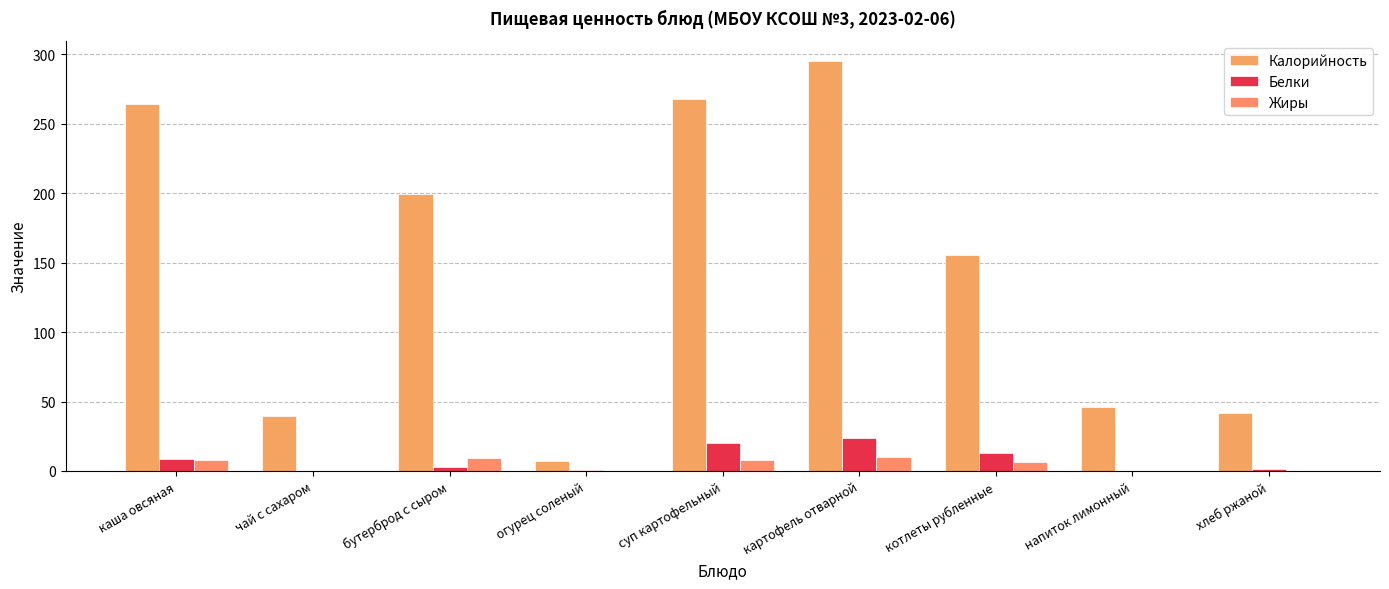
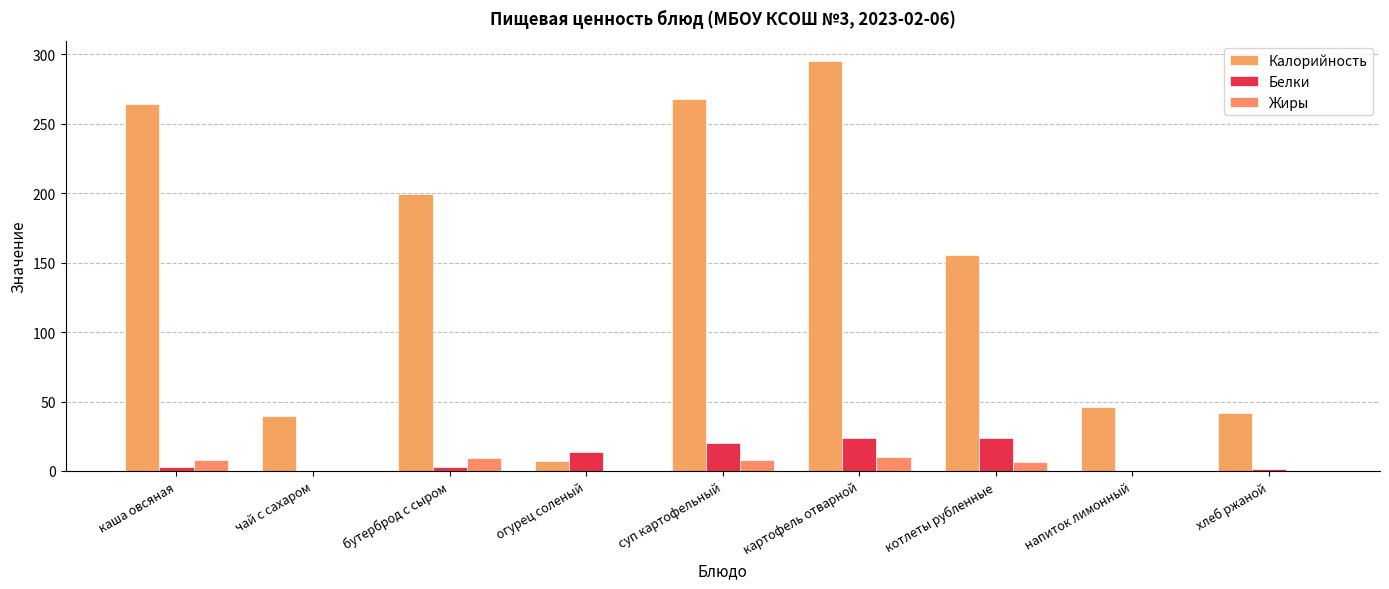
  {
    "Белки": {
-     "каша овсяная": 9,
+     "каша овсяная": 3,
      "чай с сахаром": 0,
      "бутерброд с сыром": 3,
-     "огурец соленый": 1,
+     "огурец соленый": 14,
      "суп картофельный": 20,
      "картофель отварной": 24,
-     "котлеты рубленные": 13,
+     "котлеты рубленные": 24,
      "напиток лимонный": 0
    }
  }
